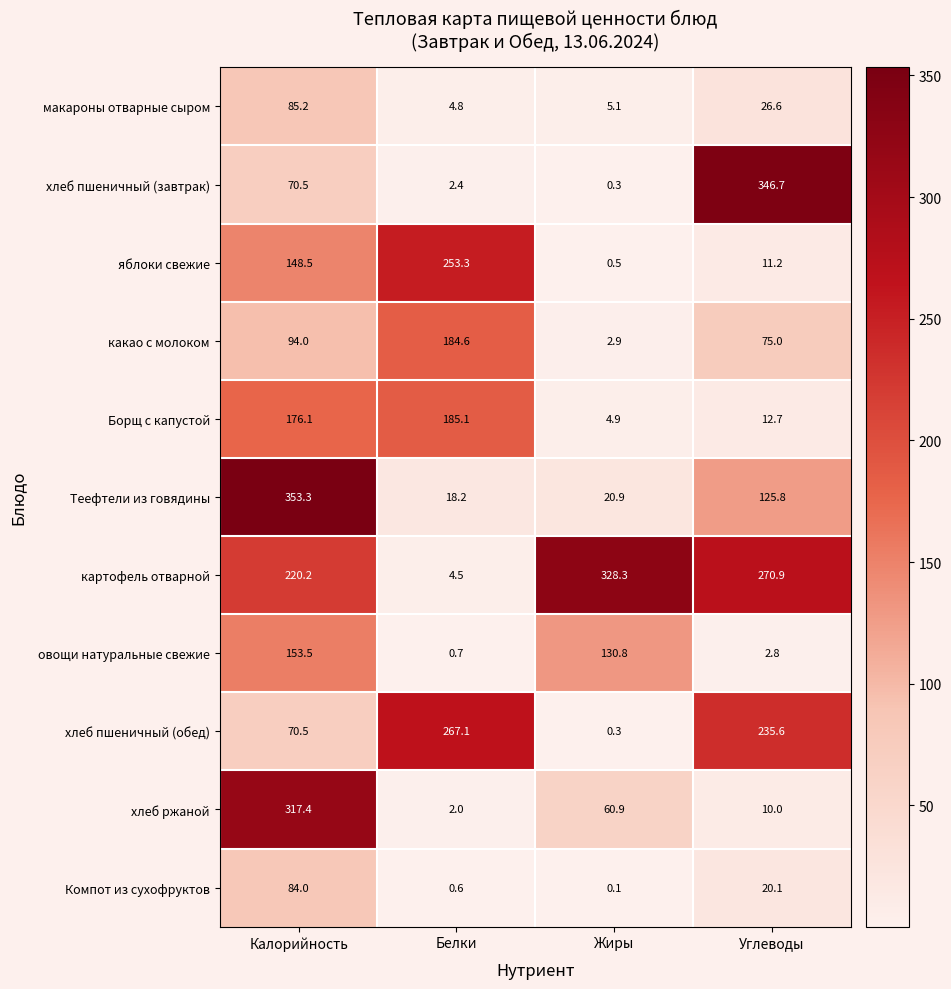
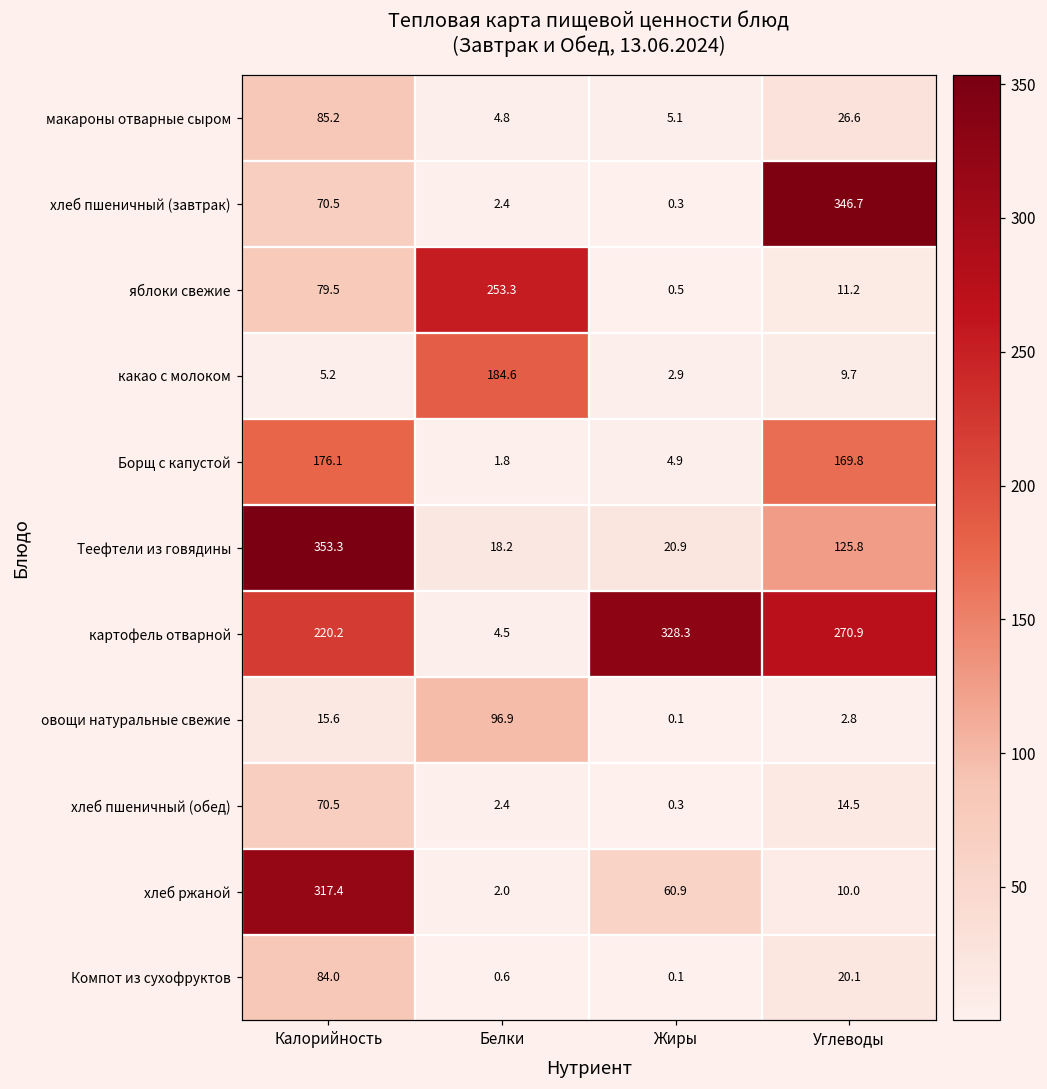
  {
    "макароны отварные сыром": {
      "Калорийность": 85.2,
      "Белки": 4.8,
      "Жиры": 5.1,
      "Углеводы": 26.6
    },
    "хлеб пшеничный (завтрак)": {
      "Калорийность": 70.5,
      "Белки": 2.4,
      "Жиры": 0.3,
      "Углеводы": 346.7
    },
    "яблоки свежие": {
-     "Калорийность": 148.5,
+     "Калорийность": 79.5,
      "Белки": 253.3,
      "Жиры": 0.5,
      "Углеводы": 11.2
    },
    "какао с молоком": {
-     "Калорийность": 94.0,
+     "Калорийность": 5.2,
      "Белки": 184.6,
      "Жиры": 2.9,
-     "Углеводы": 75.0
+     "Углеводы": 9.7
    },
    "Борщ с капустой": {
      "Калорийность": 176.1,
-     "Белки": 185.1,
+     "Белки": 1.8,
      "Жиры": 4.9,
-     "Углеводы": 12.7
+     "Углеводы": 169.8
    },
    "Теефтели из говядины": {
      "Калорийность": 353.3,
      "Белки": 18.2,
      "Жиры": 20.9,
      "Углеводы": 125.8
    },
    "картофель отварной": {
      "Калорийность": 220.2,
      "Белки": 4.5,
      "Жиры": 328.3,
      "Углеводы": 270.9
    },
    "овощи натуральные свежие": {
-     "Калорийность": 153.5,
-     "Белки": 0.7,
-     "Жиры": 130.8,
+     "Калорийность": 15.6,
+     "Белки": 96.9,
+     "Жиры": 0.1,
      "Углеводы": 2.8
    },
    "хлеб пшеничный (обед)": {
      "Калорийность": 70.5,
-     "Белки": 267.1,
+     "Белки": 2.4,
      "Жиры": 0.3,
-     "Углеводы": 235.6
+     "Углеводы": 14.5
    },
    "хлеб ржаной": {
      "Калорийность": 317.4,
      "Белки": 2.0,
      "Жиры": 60.9,
      "Углеводы": 10.0
    },
    "Компот из сухофруктов": {
      "Калорийность": 84.0,
      "Белки": 0.6,
      "Жиры": 0.1,
      "Углеводы": 20.1
    }
  }
